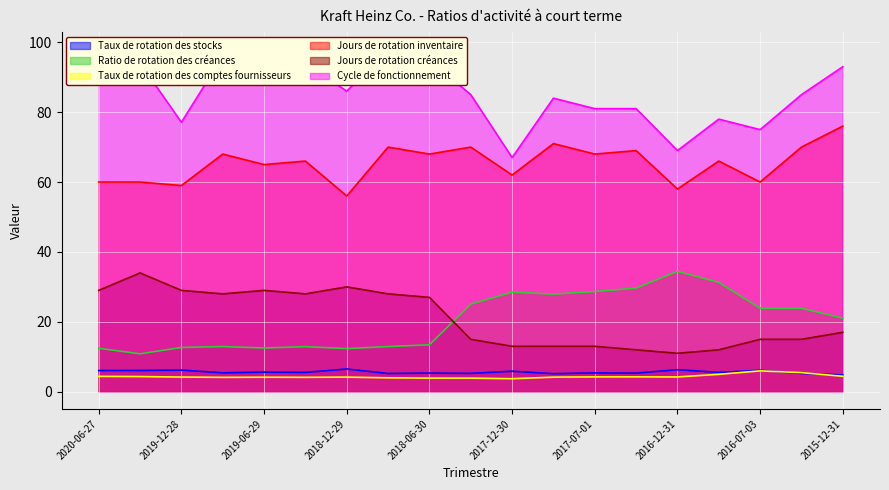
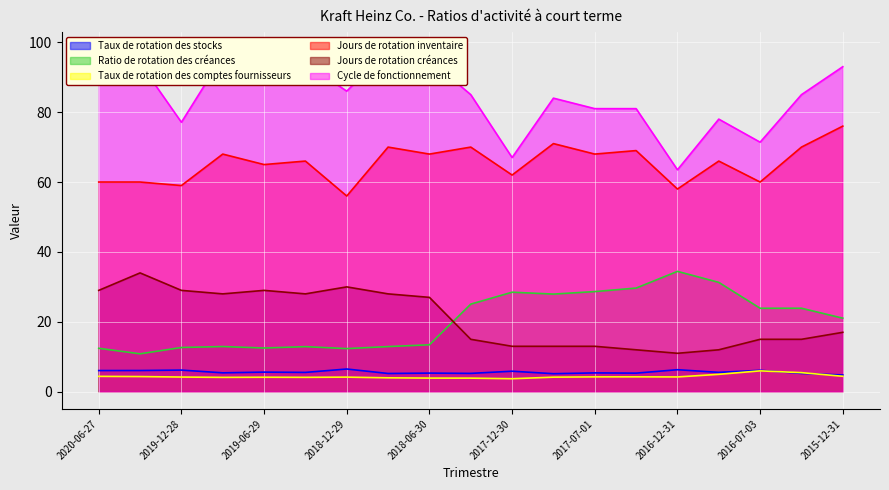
  {
    "Taux de rotation des stocks": {
      "2020-06-27": 6,
      "2019-12-28": 6,
      "2019-06-29": 6,
      "2018-12-29": 7,
      "2018-06-30": 5,
      "2017-12-30": 6,
      "2017-07-01": 5,
      "2016-12-31": 6
    },
    "Ratio de rotation des créances": {
      "2020-06-27": 12,
      "2019-12-28": 13,
      "2019-06-29": 13,
      "2018-12-29": 12,
      "2018-06-30": 13,
      "2017-12-30": 28,
      "2017-07-01": 29,
      "2016-12-31": 34,
      "2016-07-03": 24,
      "2015-12-31": 21
    },
    "Taux de rotation des comptes fournisseurs": {
      "2020-06-27": 4,
      "2019-12-28": 4,
      "2019-06-29": 4,
      "2018-12-29": 4,
      "2018-06-30": 4,
      "2017-12-30": 4,
      "2017-07-01": 4,
      "2016-12-31": 4
    },
    "Jours de rotation inventaire": {
      "2020-06-27": 60,
      "2019-12-28": 59,
      "2019-06-29": 65,
      "2018-12-29": 56,
      "2018-06-30": 68,
      "2017-12-30": 62,
      "2017-07-01": 68,
      "2016-12-31": 58,
      "2016-07-03": 60,
      "2015-12-31": 76
    },
    "Jours de rotation créances": {
      "2020-06-27": 29,
      "2019-12-28": 29,
      "2019-06-29": 29,
      "2018-12-29": 30,
      "2018-06-30": 27,
      "2017-12-30": 13,
      "2017-07-01": 13,
      "2016-12-31": 11,
      "2016-07-03": 15,
      "2015-12-31": 17
    },
    "Cycle de fonctionnement": {
      "2019-12-28": 77,
      "2018-12-29": 86,
      "2017-12-30": 67,
      "2017-07-01": 81,
-     "2016-12-31": 69,
-     "2016-07-03": 75,
+     "2016-12-31": 64,
+     "2016-07-03": 71,
      "2015-12-31": 93
    }
  }
